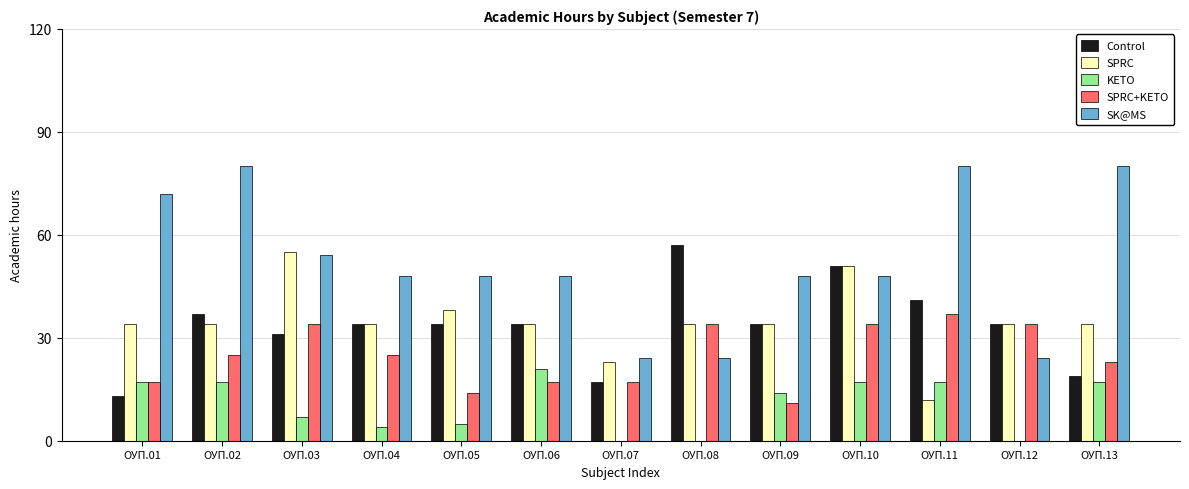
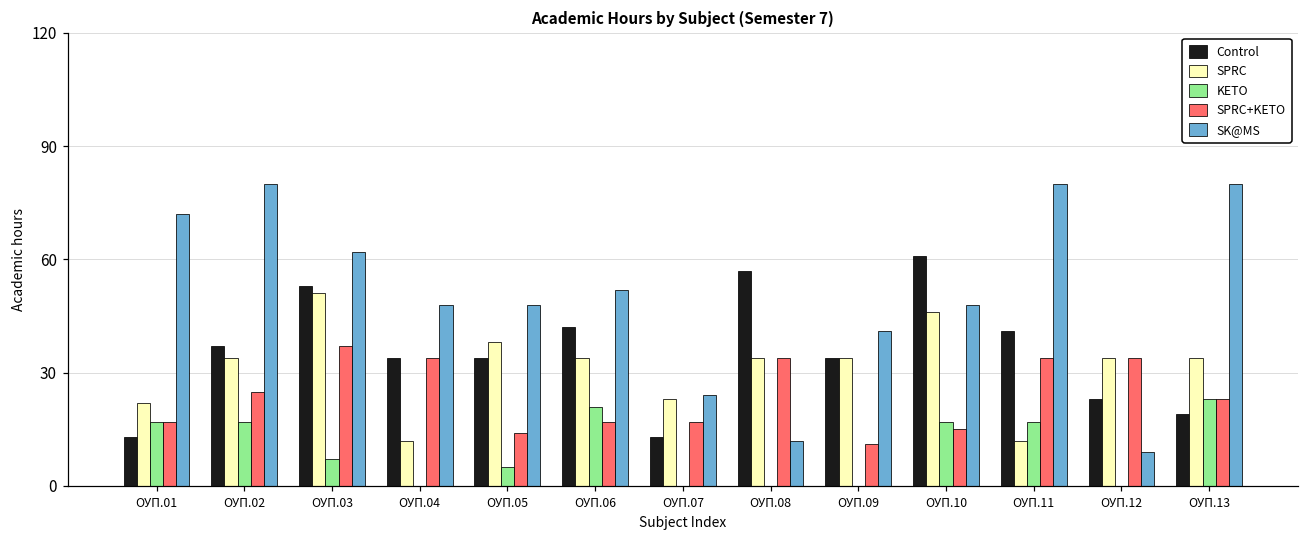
  {
    "Control": {
      "ОУП.01": 13,
      "ОУП.02": 37,
-     "ОУП.03": 31,
+     "ОУП.03": 53,
      "ОУП.04": 34,
      "ОУП.05": 34,
-     "ОУП.06": 34,
-     "ОУП.07": 17,
+     "ОУП.06": 42,
+     "ОУП.07": 13,
      "ОУП.08": 57,
      "ОУП.09": 34,
-     "ОУП.10": 51,
+     "ОУП.10": 61,
      "ОУП.11": 41,
-     "ОУП.12": 34,
+     "ОУП.12": 23,
      "ОУП.13": 19
    },
    "SPRC": {
-     "ОУП.01": 34,
+     "ОУП.01": 22,
      "ОУП.02": 34,
-     "ОУП.03": 55,
-     "ОУП.04": 34,
+     "ОУП.03": 51,
+     "ОУП.04": 12,
      "ОУП.05": 38,
      "ОУП.06": 34,
      "ОУП.07": 23,
      "ОУП.08": 34,
      "ОУП.09": 34,
-     "ОУП.10": 51,
+     "ОУП.10": 46,
      "ОУП.11": 12,
      "ОУП.12": 34,
      "ОУП.13": 34
    },
    "KETO": {
      "ОУП.01": 17,
      "ОУП.02": 17,
      "ОУП.03": 7,
-     "ОУП.04": 4,
+     "ОУП.04": 0,
      "ОУП.05": 5,
      "ОУП.06": 21,
      "ОУП.07": 0,
      "ОУП.08": 0,
-     "ОУП.09": 14,
+     "ОУП.09": 0,
      "ОУП.10": 17,
      "ОУП.11": 17,
      "ОУП.12": 0,
-     "ОУП.13": 17
+     "ОУП.13": 23
    },
    "SPRC+KETO": {
      "ОУП.01": 17,
      "ОУП.02": 25,
-     "ОУП.03": 34,
-     "ОУП.04": 25,
+     "ОУП.03": 37,
+     "ОУП.04": 34,
      "ОУП.05": 14,
      "ОУП.06": 17,
      "ОУП.07": 17,
      "ОУП.08": 34,
      "ОУП.09": 11,
-     "ОУП.10": 34,
-     "ОУП.11": 37,
+     "ОУП.10": 15,
+     "ОУП.11": 34,
      "ОУП.12": 34,
      "ОУП.13": 23
    },
    "SK@MS": {
      "ОУП.01": 72,
      "ОУП.02": 80,
-     "ОУП.03": 54,
+     "ОУП.03": 62,
      "ОУП.04": 48,
      "ОУП.05": 48,
-     "ОУП.06": 48,
+     "ОУП.06": 52,
      "ОУП.07": 24,
-     "ОУП.08": 24,
-     "ОУП.09": 48,
+     "ОУП.08": 12,
+     "ОУП.09": 41,
      "ОУП.10": 48,
      "ОУП.11": 80,
-     "ОУП.12": 24,
+     "ОУП.12": 9,
      "ОУП.13": 80
    }
  }
